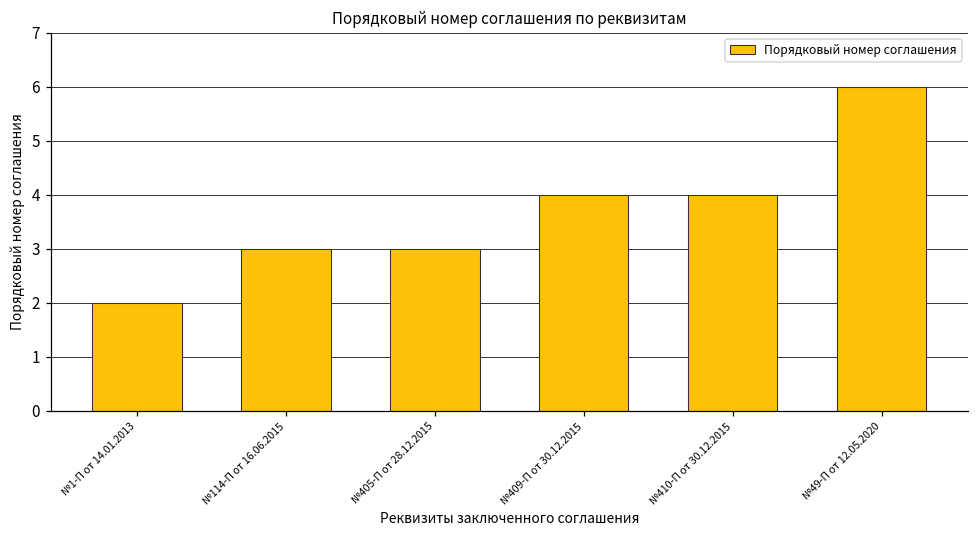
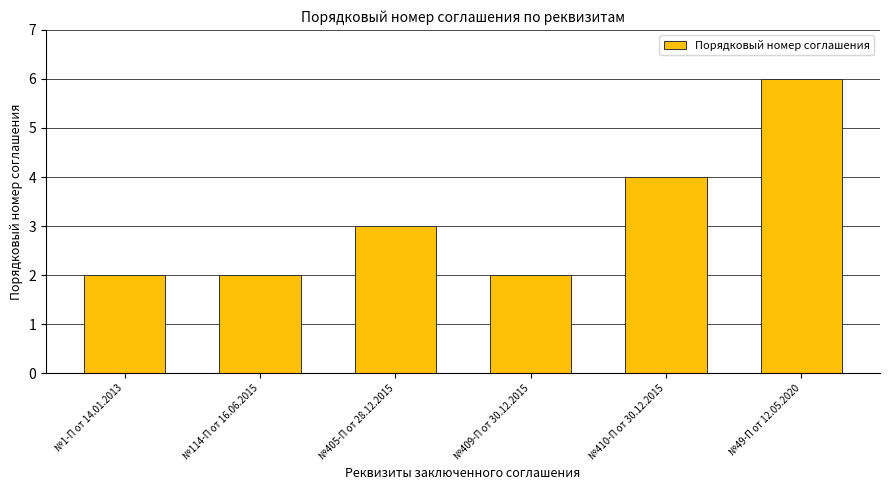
  {
    "№1-П от 14.01.2013": 2,
-   "№114-П от 16.06.2015": 3,
+   "№114-П от 16.06.2015": 2,
    "№405-П от 28.12.2015": 3,
-   "№409-П от 30.12.2015": 4,
+   "№409-П от 30.12.2015": 2,
    "№410-П от 30.12.2015": 4,
    "№49-П от 12.05.2020": 6
  }
